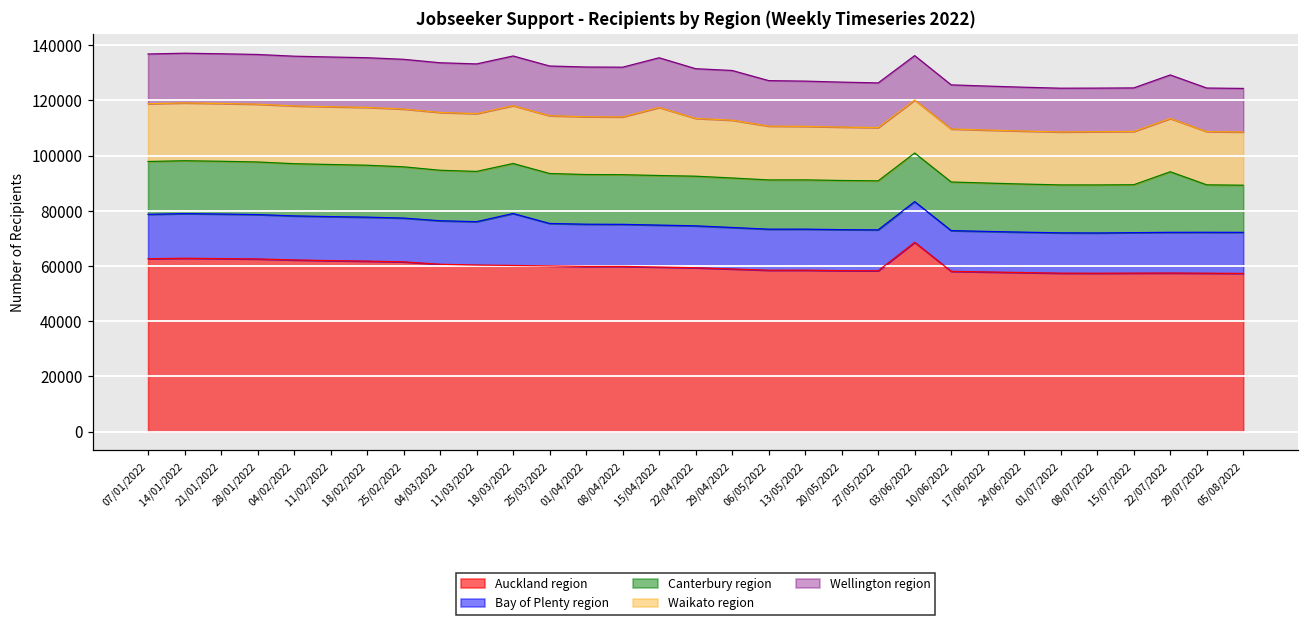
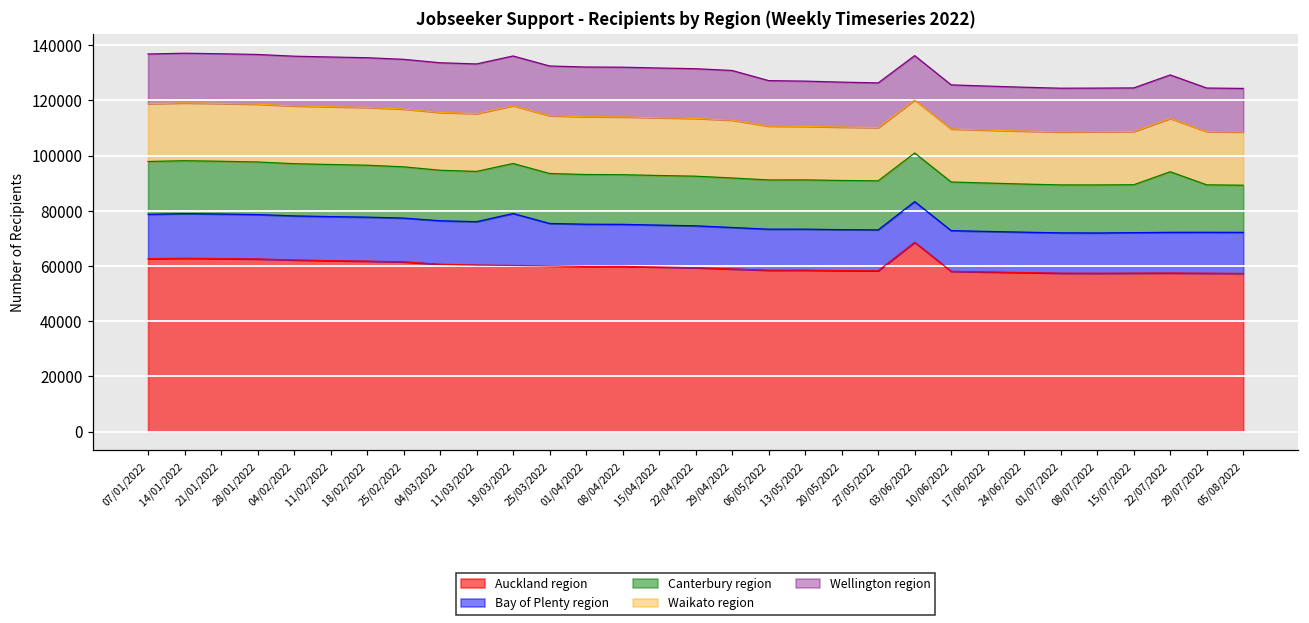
  {
    "Auckland region": {
      "07/01/2022": 63000,
      "14/01/2022": 63000,
      "21/01/2022": 63000,
      "28/01/2022": 63000,
      "04/02/2022": 62000,
      "11/02/2022": 62000,
      "18/02/2022": 62000,
      "25/02/2022": 62000,
      "04/03/2022": 61000,
      "11/03/2022": 60000,
      "18/03/2022": 60000,
      "25/03/2022": 60000,
      "01/04/2022": 60000,
      "08/04/2022": 60000,
      "15/04/2022": 60000,
      "22/04/2022": 59000,
      "29/04/2022": 59000,
      "06/05/2022": 58000,
      "13/05/2022": 58000,
      "20/05/2022": 58000,
      "27/05/2022": 58000,
      "03/06/2022": 69000,
      "10/06/2022": 58000,
      "17/06/2022": 58000,
      "24/06/2022": 58000,
      "01/07/2022": 57000,
      "08/07/2022": 57000,
      "15/07/2022": 57000,
      "22/07/2022": 57000,
      "29/07/2022": 57000,
      "05/08/2022": 57000
    },
    "Bay of Plenty region": {
      "07/01/2022": 16000,
      "14/01/2022": 16000,
      "21/01/2022": 16000,
      "28/01/2022": 16000,
      "04/02/2022": 16000,
      "11/02/2022": 16000,
      "18/02/2022": 16000,
      "25/02/2022": 16000,
      "04/03/2022": 16000,
      "11/03/2022": 16000,
      "18/03/2022": 19000,
      "25/03/2022": 15000,
      "01/04/2022": 15000,
      "08/04/2022": 15000,
      "15/04/2022": 15000,
      "22/04/2022": 15000,
      "29/04/2022": 15000,
      "06/05/2022": 15000,
      "13/05/2022": 15000,
      "20/05/2022": 15000,
      "27/05/2022": 15000,
      "03/06/2022": 15000,
      "10/06/2022": 15000,
      "17/06/2022": 15000,
      "24/06/2022": 15000,
      "01/07/2022": 15000,
      "08/07/2022": 15000,
      "15/07/2022": 15000,
      "22/07/2022": 15000,
      "29/07/2022": 15000,
      "05/08/2022": 15000
    },
    "Canterbury region": {
      "07/01/2022": 19000,
      "14/01/2022": 19000,
      "21/01/2022": 19000,
      "28/01/2022": 19000,
      "04/02/2022": 19000,
      "11/02/2022": 19000,
      "18/02/2022": 19000,
      "25/02/2022": 19000,
      "04/03/2022": 18000,
      "11/03/2022": 18000,
      "18/03/2022": 18000,
      "25/03/2022": 18000,
      "01/04/2022": 18000,
      "08/04/2022": 18000,
      "15/04/2022": 18000,
      "22/04/2022": 18000,
      "29/04/2022": 18000,
      "06/05/2022": 18000,
      "13/05/2022": 18000,
      "20/05/2022": 18000,
      "27/05/2022": 18000,
      "03/06/2022": 18000,
      "10/06/2022": 18000,
      "17/06/2022": 18000,
      "24/06/2022": 17000,
      "01/07/2022": 17000,
      "08/07/2022": 17000,
      "15/07/2022": 17000,
      "22/07/2022": 22000,
      "29/07/2022": 17000,
      "05/08/2022": 17000
    },
    "Waikato region": {
      "07/01/2022": 21000,
      "14/01/2022": 21000,
      "21/01/2022": 21000,
      "28/01/2022": 21000,
      "04/02/2022": 21000,
      "11/02/2022": 21000,
      "18/02/2022": 21000,
      "25/02/2022": 21000,
      "04/03/2022": 21000,
      "11/03/2022": 21000,
      "18/03/2022": 21000,
      "25/03/2022": 21000,
      "01/04/2022": 21000,
      "08/04/2022": 21000,
-     "15/04/2022": 25000,
+     "15/04/2022": 21000,
      "22/04/2022": 21000,
      "29/04/2022": 21000,
      "06/05/2022": 20000,
      "13/05/2022": 19000,
      "20/05/2022": 19000,
      "27/05/2022": 19000,
      "03/06/2022": 19000,
      "10/06/2022": 19000,
      "17/06/2022": 19000,
      "24/06/2022": 19000,
      "01/07/2022": 19000,
      "08/07/2022": 19000,
      "15/07/2022": 19000,
      "22/07/2022": 19000,
      "29/07/2022": 19000,
      "05/08/2022": 19000
    },
    "Wellington region": {
      "07/01/2022": 18000,
      "14/01/2022": 18000,
      "21/01/2022": 18000,
      "28/01/2022": 18000,
      "04/02/2022": 18000,
      "11/02/2022": 18000,
      "18/02/2022": 18000,
      "25/02/2022": 18000,
      "04/03/2022": 18000,
      "11/03/2022": 18000,
      "18/03/2022": 18000,
      "25/03/2022": 18000,
      "01/04/2022": 18000,
      "08/04/2022": 18000,
      "15/04/2022": 18000,
      "22/04/2022": 18000,
      "29/04/2022": 18000,
      "06/05/2022": 17000,
      "13/05/2022": 16000,
      "20/05/2022": 16000,
      "27/05/2022": 16000,
      "03/06/2022": 16000,
      "10/06/2022": 16000,
      "17/06/2022": 16000,
      "24/06/2022": 16000,
      "01/07/2022": 16000,
      "08/07/2022": 16000,
      "15/07/2022": 16000,
      "22/07/2022": 16000,
      "29/07/2022": 16000,
      "05/08/2022": 16000
    }
  }
